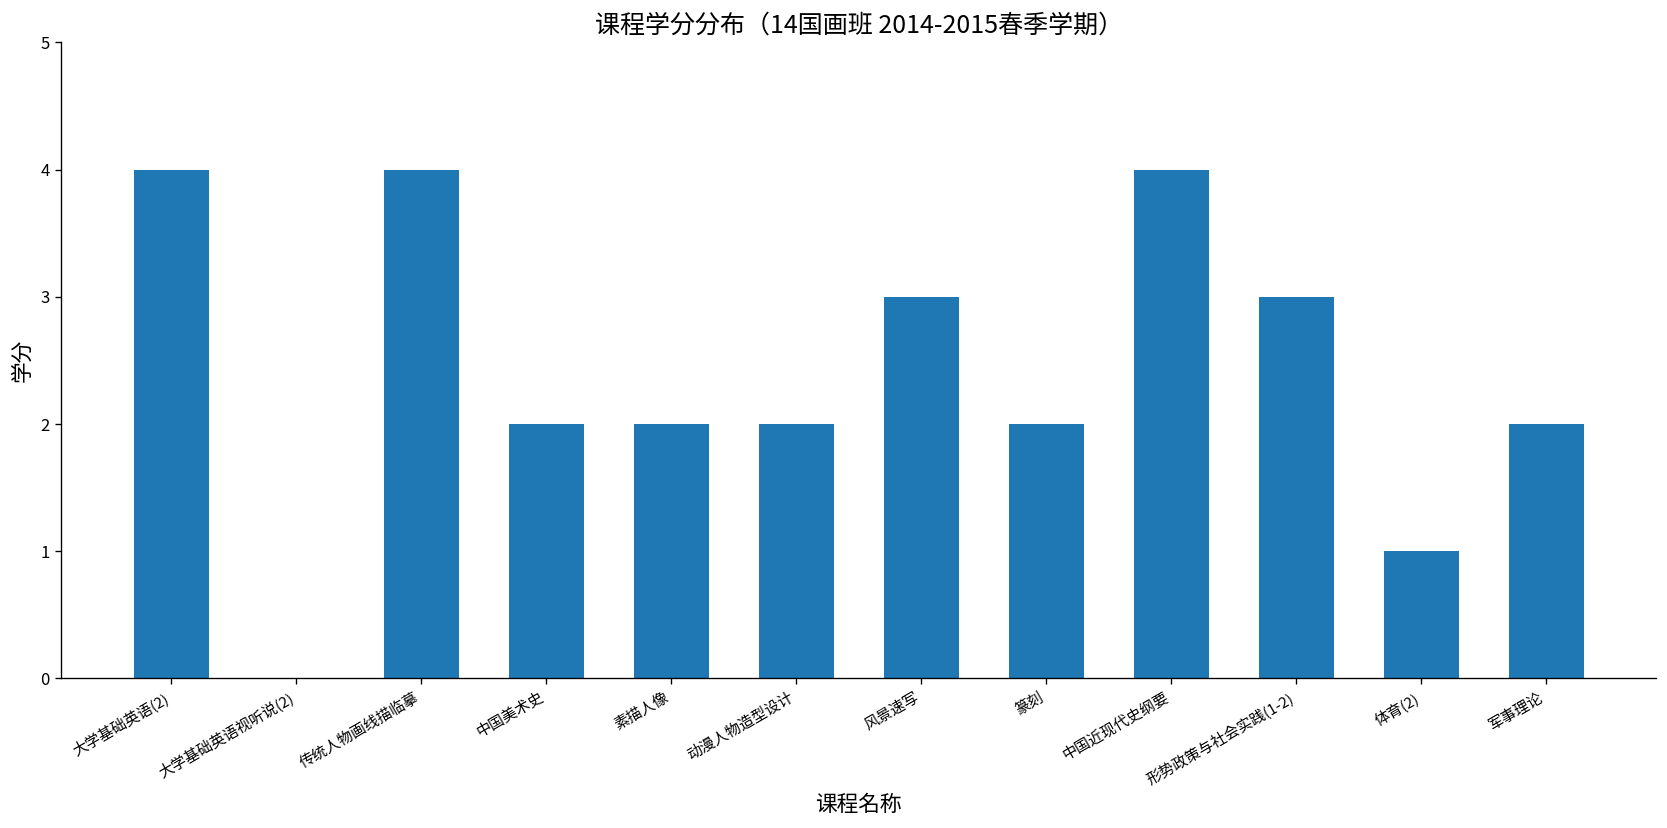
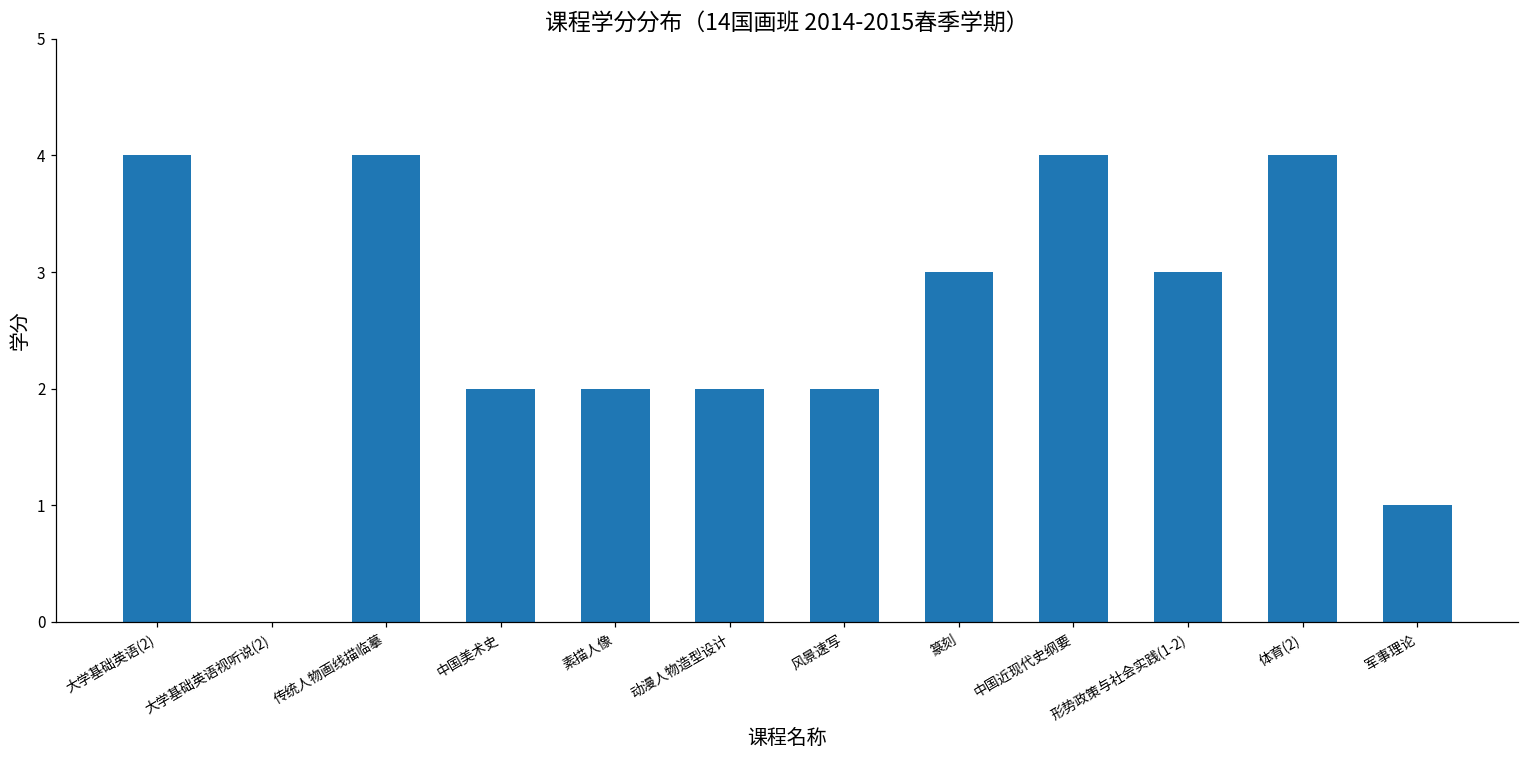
  {
    "大学基础英语(2)": 4,
    "大学基础英语视听说(2)": 0,
    "传统人物画线描临摹": 4,
    "中国美术史": 2,
    "素描人像": 2,
    "动漫人物造型设计": 2,
-   "风景速写": 3,
-   "篆刻": 2,
+   "风景速写": 2,
+   "篆刻": 3,
    "中国近现代史纲要": 4,
    "形势政策与社会实践(1-2)": 3,
-   "体育(2)": 1,
-   "军事理论": 2
+   "体育(2)": 4,
+   "军事理论": 1
  }
